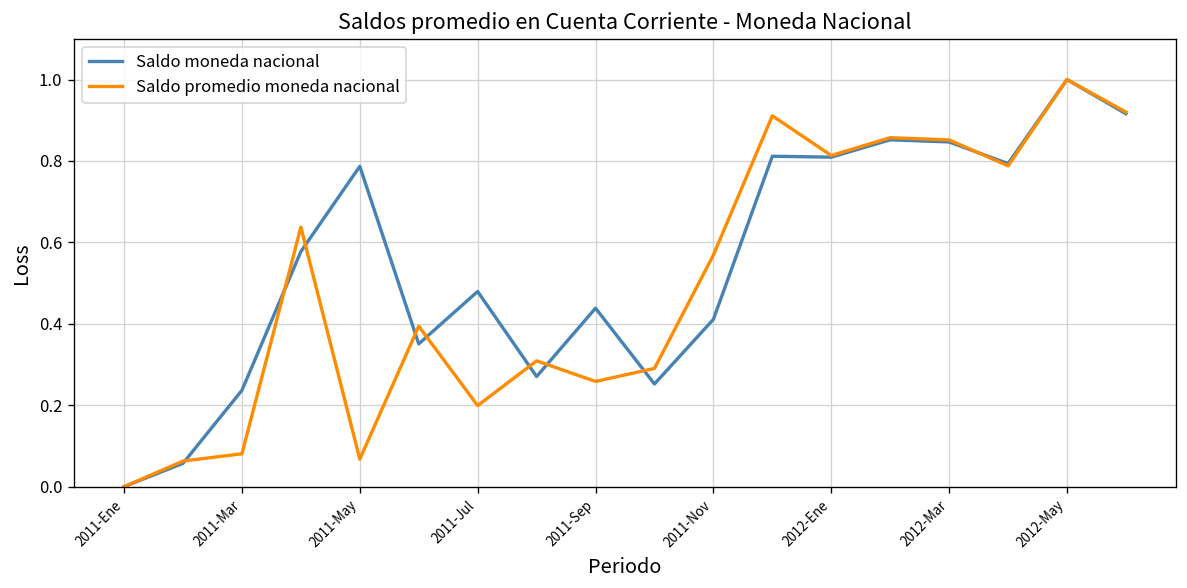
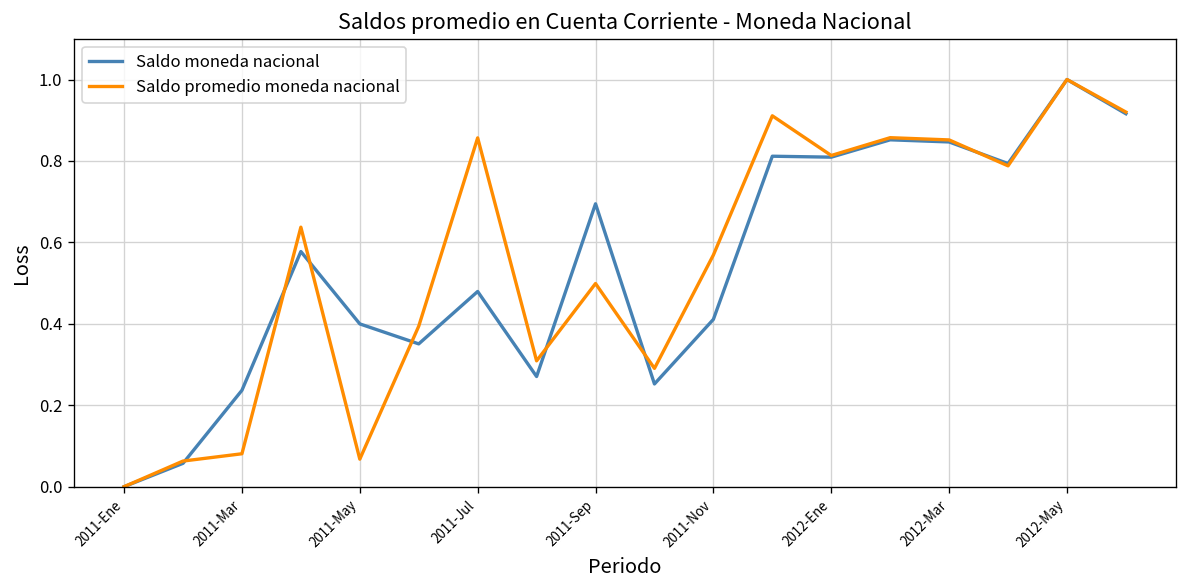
  {
    "Saldo moneda nacional": {
      "2011-Mar": 0.24,
-     "2011-May": 0.79,
+     "2011-May": 0.40,
      "2011-Jul": 0.48,
-     "2011-Sep": 0.44,
+     "2011-Sep": 0.69,
      "2011-Nov": 0.41
    },
    "Saldo promedio moneda nacional": {
      "2011-Mar": 0.08,
      "2011-May": 0.07,
-     "2011-Jul": 0.20,
-     "2011-Sep": 0.26,
+     "2011-Jul": 0.86,
+     "2011-Sep": 0.50,
      "2011-Nov": 0.57
    }
  }
